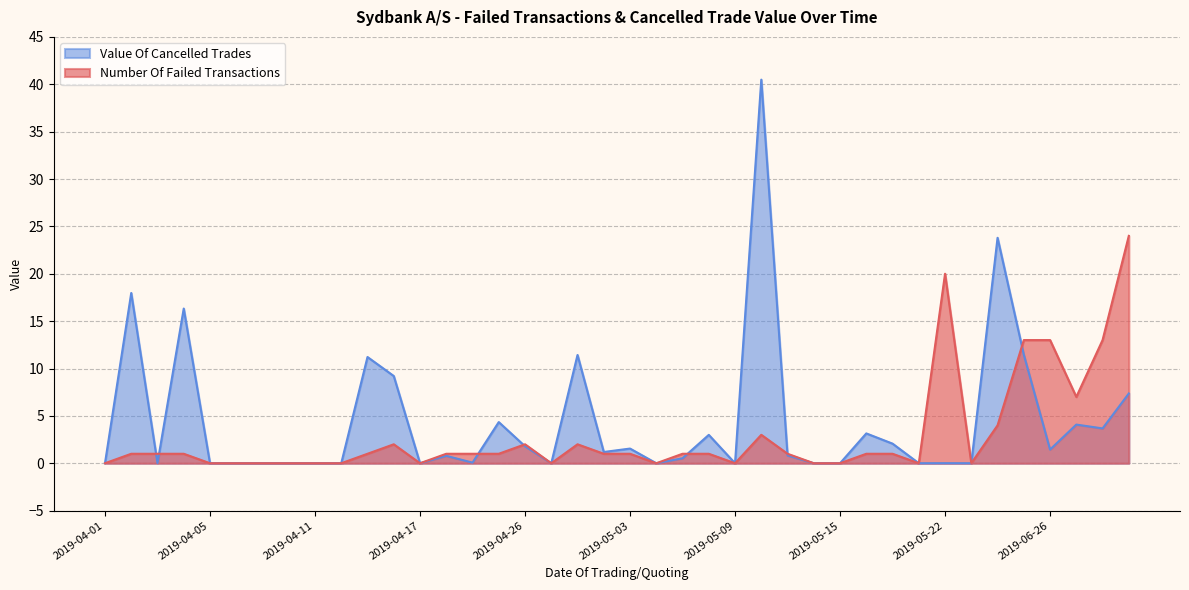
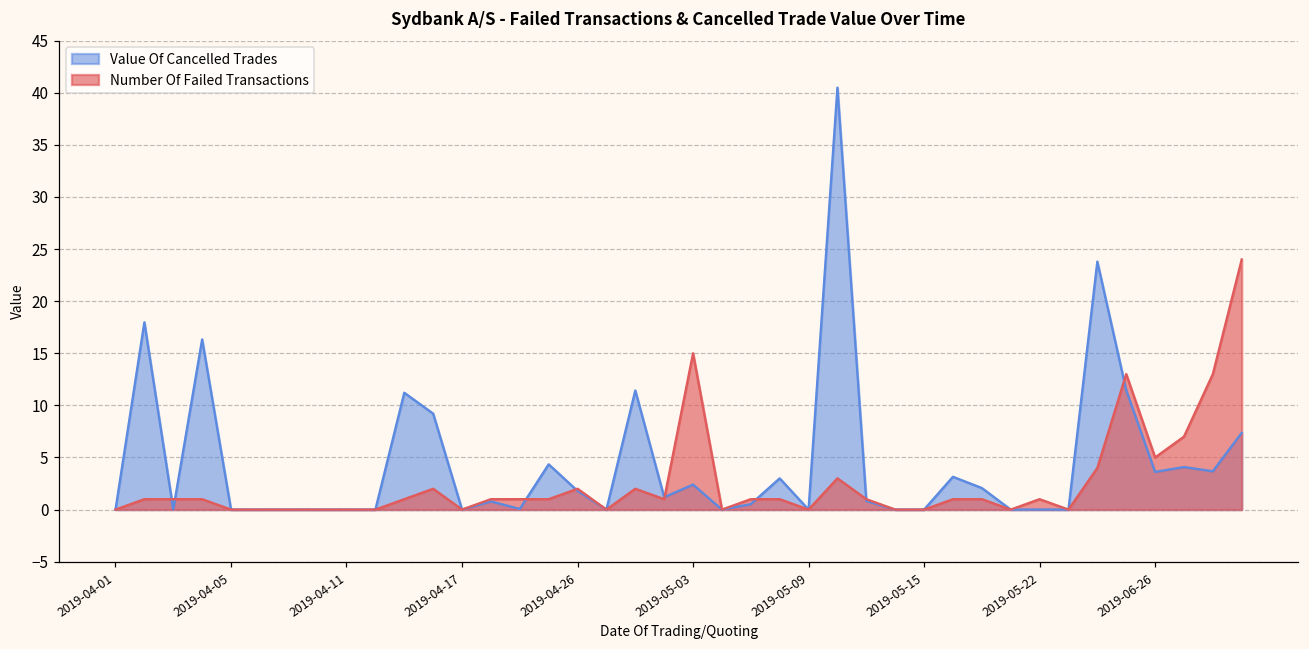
  {
    "Value Of Cancelled Trades": {
-     "2019-05-03": 1.5,
+     "2019-05-03": 2.4,
      "2019-05-22": 0,
-     "2019-06-26": 1
+     "2019-06-26": 4
    },
    "Number Of Failed Transactions": {
-     "2019-05-03": 1,
-     "2019-05-22": 20,
-     "2019-06-26": 13
+     "2019-05-03": 15,
+     "2019-05-22": 1,
+     "2019-06-26": 5
    }
  }
